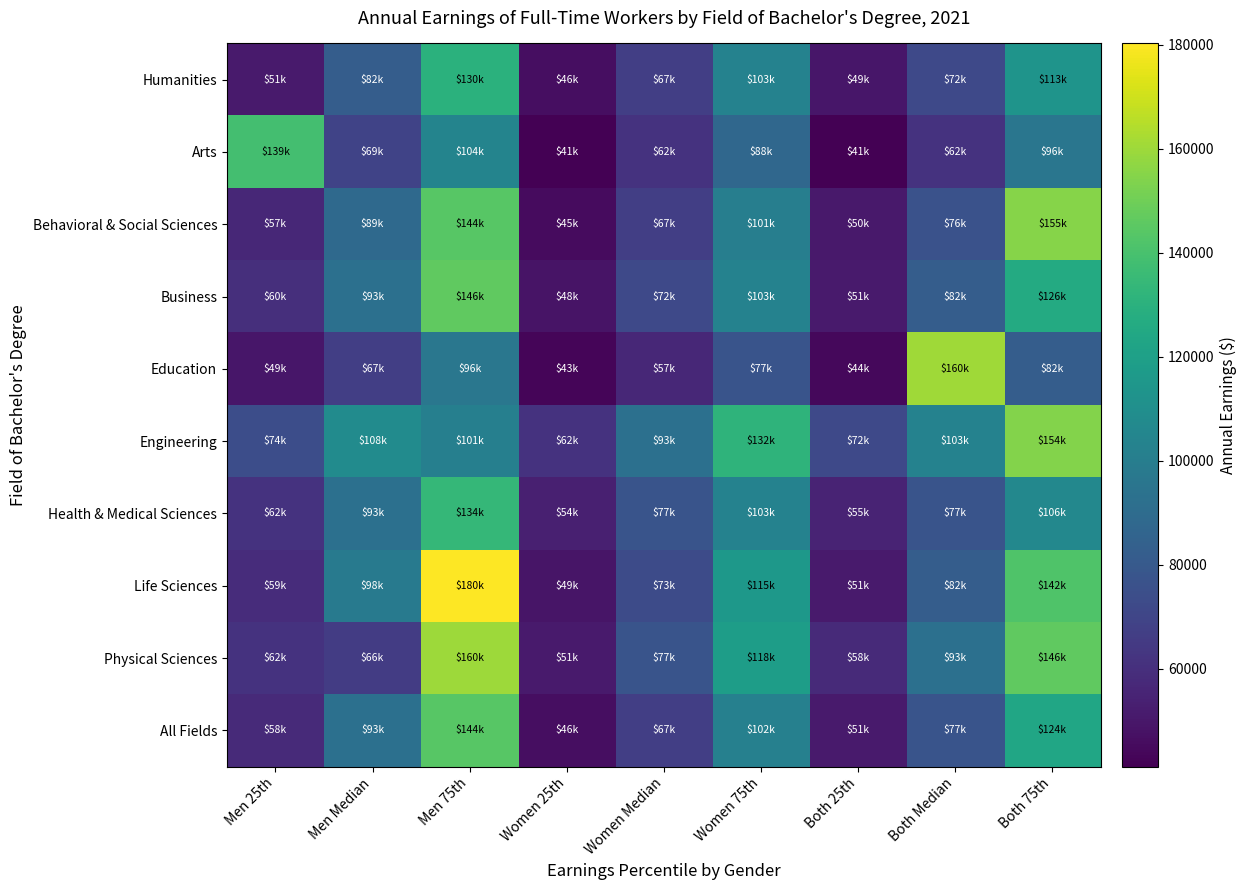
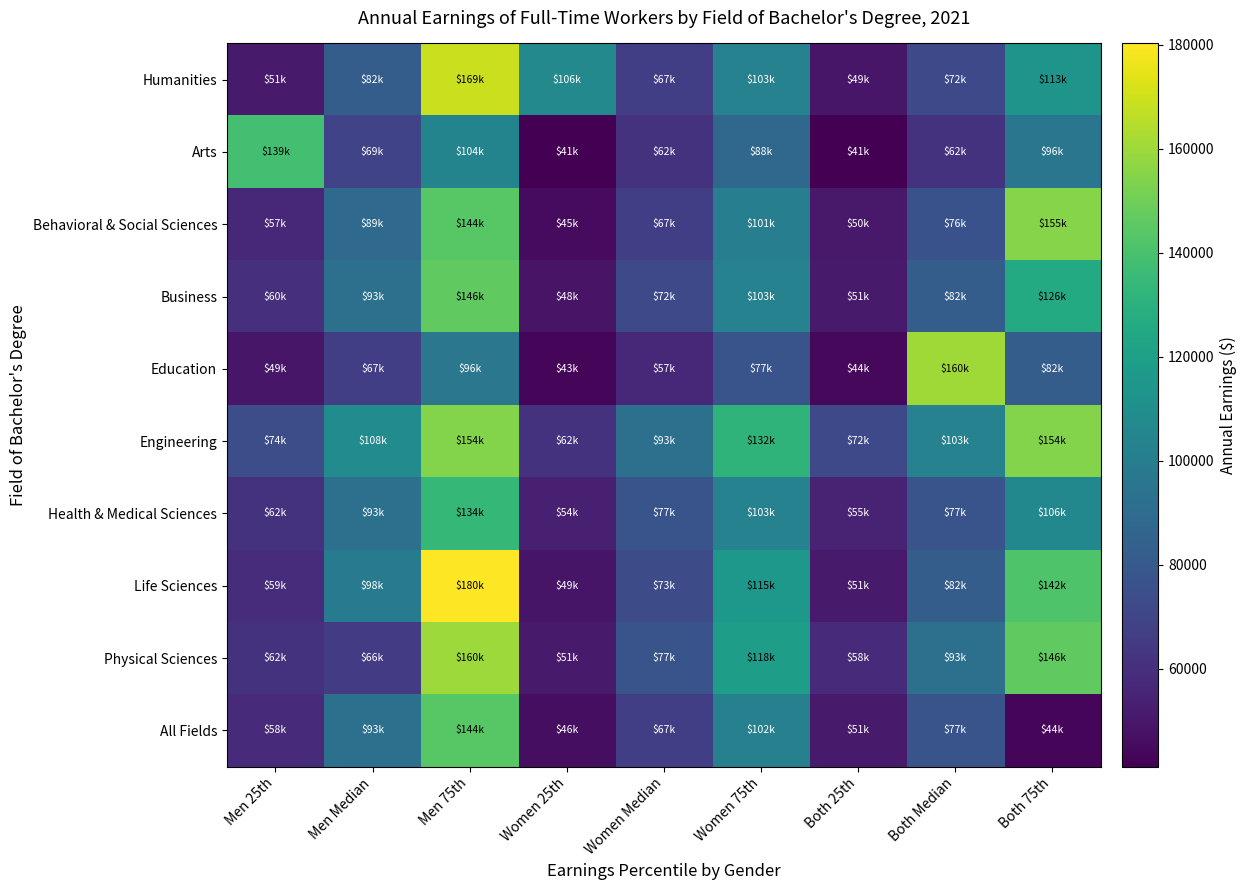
  {
    "Humanities": {
      "Men 25th": "$51k",
      "Men Median": "$82k",
-     "Men 75th": "$130k",
-     "Women 25th": "$46k",
+     "Men 75th": "$169k",
+     "Women 25th": "$106k",
      "Women Median": "$67k",
      "Women 75th": "$103k",
      "Both 25th": "$49k",
      "Both Median": "$72k",
      "Both 75th": "$113k"
    },
    "Arts": {
      "Men 25th": "$139k",
      "Men Median": "$69k",
      "Men 75th": "$104k",
      "Women 25th": "$41k",
      "Women Median": "$62k",
      "Women 75th": "$88k",
      "Both 25th": "$41k",
      "Both Median": "$62k",
      "Both 75th": "$96k"
    },
    "Behavioral & Social Sciences": {
      "Men 25th": "$57k",
      "Men Median": "$89k",
      "Men 75th": "$144k",
      "Women 25th": "$45k",
      "Women Median": "$67k",
      "Women 75th": "$101k",
      "Both 25th": "$50k",
      "Both Median": "$76k",
      "Both 75th": "$155k"
    },
    "Business": {
      "Men 25th": "$60k",
      "Men Median": "$93k",
      "Men 75th": "$146k",
      "Women 25th": "$48k",
      "Women Median": "$72k",
      "Women 75th": "$103k",
      "Both 25th": "$51k",
      "Both Median": "$82k",
      "Both 75th": "$126k"
    },
    "Education": {
      "Men 25th": "$49k",
      "Men Median": "$67k",
      "Men 75th": "$96k",
      "Women 25th": "$43k",
      "Women Median": "$57k",
      "Women 75th": "$77k",
      "Both 25th": "$44k",
      "Both Median": "$160k",
      "Both 75th": "$82k"
    },
    "Engineering": {
      "Men 25th": "$74k",
      "Men Median": "$108k",
-     "Men 75th": "$101k",
+     "Men 75th": "$154k",
      "Women 25th": "$62k",
      "Women Median": "$93k",
      "Women 75th": "$132k",
      "Both 25th": "$72k",
      "Both Median": "$103k",
      "Both 75th": "$154k"
    },
    "Health & Medical Sciences": {
      "Men 25th": "$62k",
      "Men Median": "$93k",
      "Men 75th": "$134k",
      "Women 25th": "$54k",
      "Women Median": "$77k",
      "Women 75th": "$103k",
      "Both 25th": "$55k",
      "Both Median": "$77k",
      "Both 75th": "$106k"
    },
    "Life Sciences": {
      "Men 25th": "$59k",
      "Men Median": "$98k",
      "Men 75th": "$180k",
      "Women 25th": "$49k",
      "Women Median": "$73k",
      "Women 75th": "$115k",
      "Both 25th": "$51k",
      "Both Median": "$82k",
      "Both 75th": "$142k"
    },
    "Physical Sciences": {
      "Men 25th": "$62k",
      "Men Median": "$66k",
      "Men 75th": "$160k",
      "Women 25th": "$51k",
      "Women Median": "$77k",
      "Women 75th": "$118k",
      "Both 25th": "$58k",
      "Both Median": "$93k",
      "Both 75th": "$146k"
    },
    "All Fields": {
      "Men 25th": "$58k",
      "Men Median": "$93k",
      "Men 75th": "$144k",
      "Women 25th": "$46k",
      "Women Median": "$67k",
      "Women 75th": "$102k",
      "Both 25th": "$51k",
      "Both Median": "$77k",
-     "Both 75th": "$124k"
+     "Both 75th": "$44k"
    }
  }
